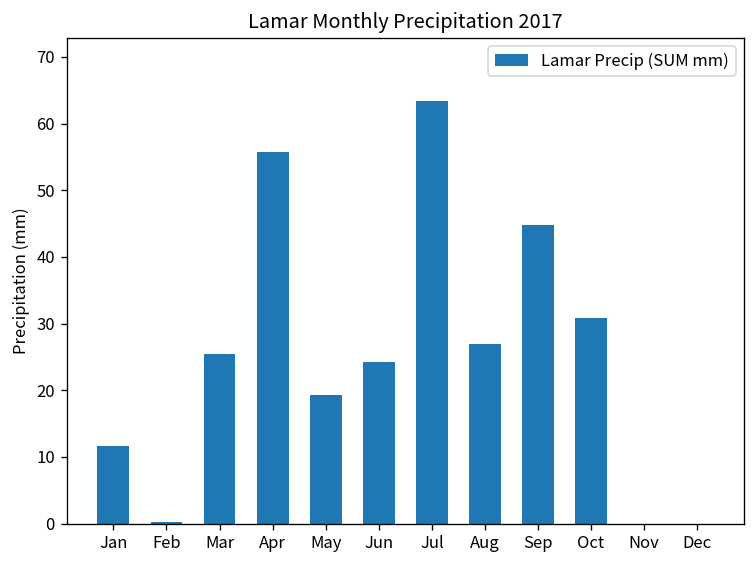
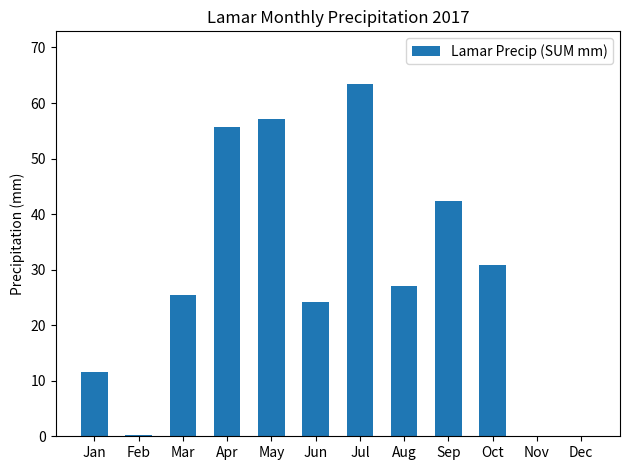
  {
    "Jan": 12,
    "Mar": 25,
    "Apr": 56,
-   "May": 19,
+   "May": 57,
    "Jun": 24,
    "Jul": 63,
    "Aug": 27,
-   "Sep": 45,
+   "Sep": 42,
    "Oct": 31,
    "Nov": 0,
    "Dec": 0
  }
